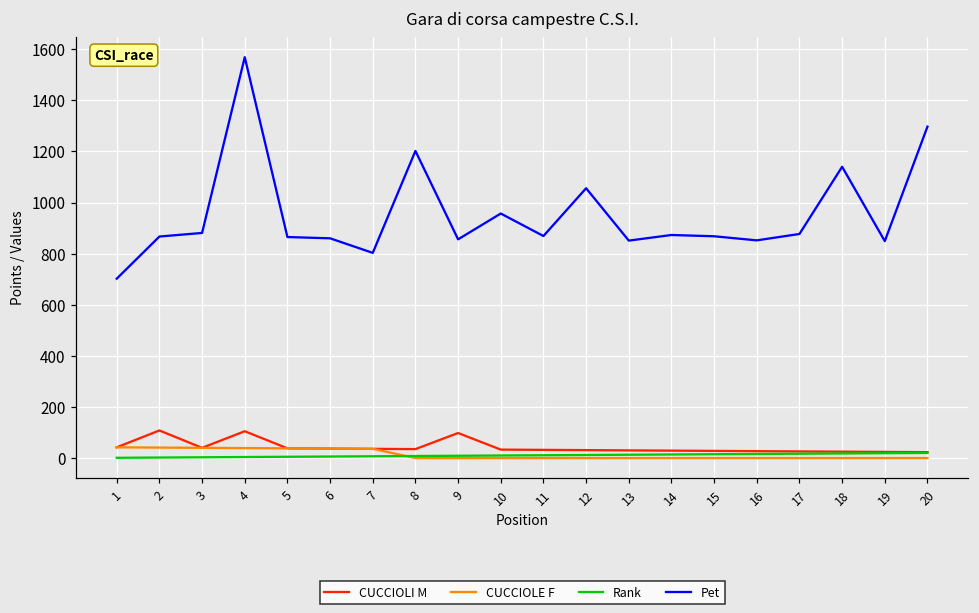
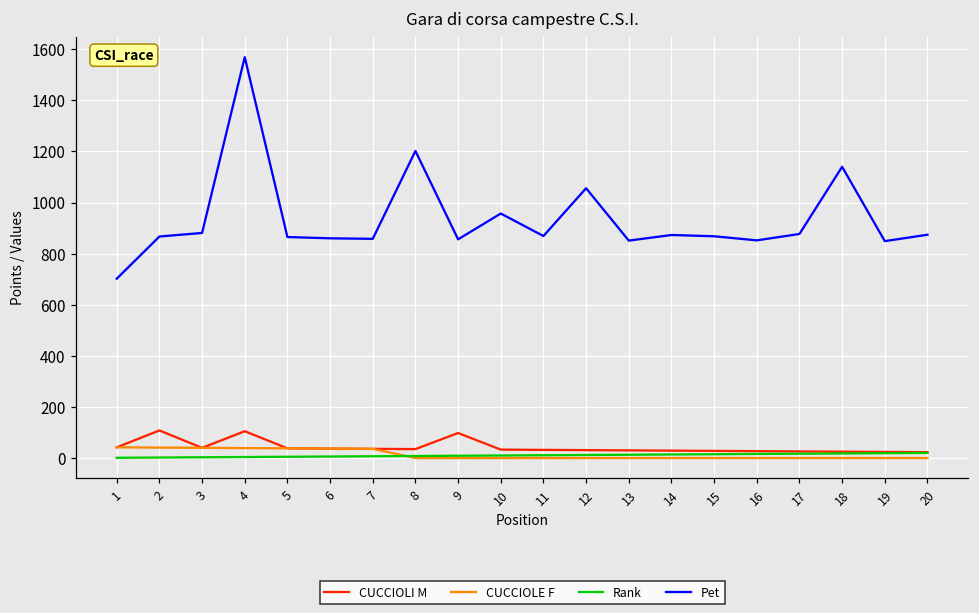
  {
    "CUCCIOLI M": {
      "2": 110,
      "4": 110,
      "8": 40,
      "9": 100,
      "10": 30,
      "11": 30,
      "12": 30,
      "13": 30,
      "14": 30,
      "15": 30,
      "16": 30
    },
    "CUCCIOLE F": {
      "2": 40,
      "4": 40,
      "11": 0,
      "12": 0,
      "13": 0,
      "14": 0,
      "15": 0,
      "16": 0,
      "17": 0,
      "18": 0,
      "19": 0,
      "20": 0
    },
    "Rank": {
      "1": 0,
      "2": 0,
      "3": 0,
      "4": 0,
      "5": 10,
      "6": 10,
      "7": 10,
      "11": 10,
      "12": 10,
      "13": 10,
      "14": 10,
      "15": 20,
      "16": 20
    },
    "Pet": {
      "1": 700,
      "2": 870,
      "3": 880,
      "4": 1570,
      "5": 870,
      "6": 860,
-     "7": 800,
+     "7": 860,
      "8": 1200,
      "9": 860,
      "10": 960,
      "11": 870,
      "12": 1060,
      "13": 850,
      "14": 870,
      "15": 870,
      "16": 850,
      "17": 880,
      "18": 1140,
      "19": 850,
-     "20": 1300
+     "20": 870
    }
  }
